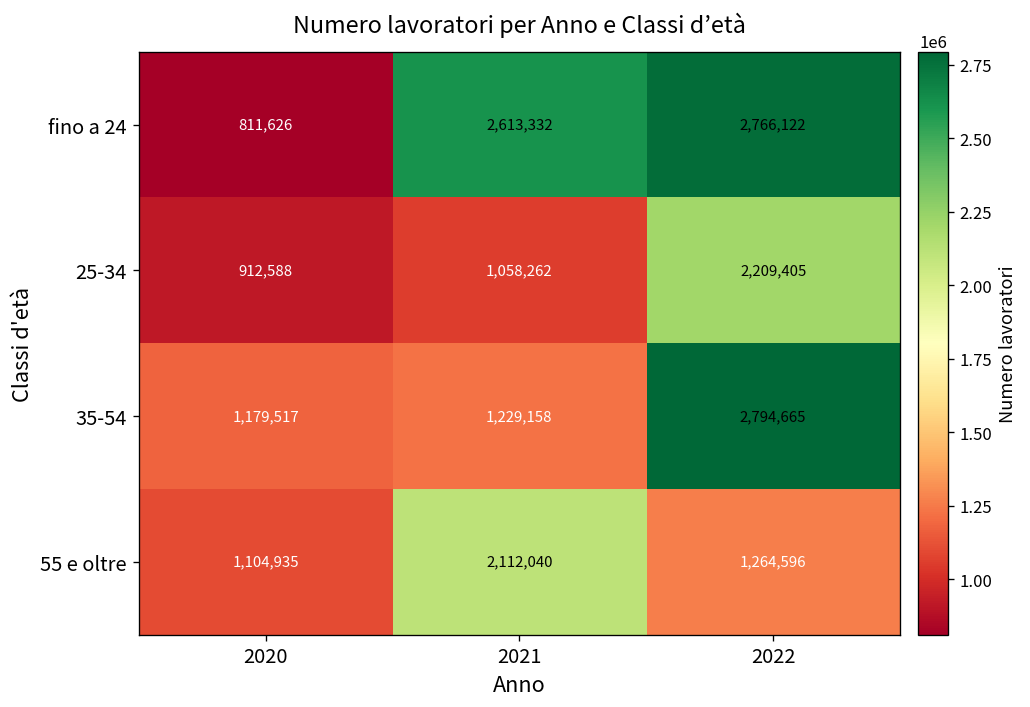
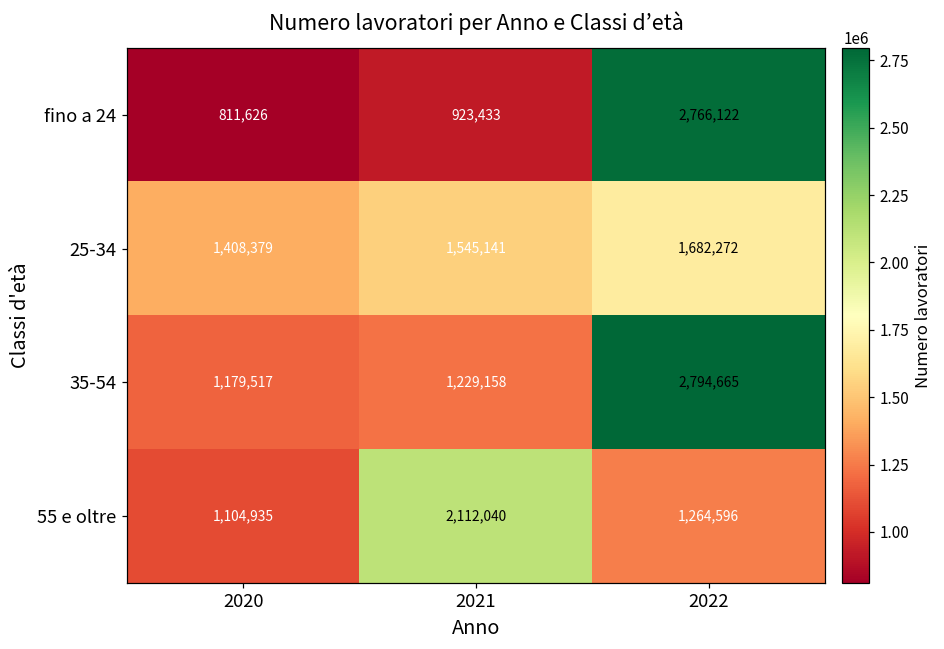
  {
    "fino a 24": {
      "2020": "811,626",
-     "2021": "2,613,332",
+     "2021": "923,433",
      "2022": "2,766,122"
    },
    "25-34": {
-     "2020": "912,588",
-     "2021": "1,058,262",
-     "2022": "2,209,405"
+     "2020": "1,408,379",
+     "2021": "1,545,141",
+     "2022": "1,682,272"
    },
    "35-54": {
      "2020": "1,179,517",
      "2021": "1,229,158",
      "2022": "2,794,665"
    },
    "55 e oltre": {
      "2020": "1,104,935",
      "2021": "2,112,040",
      "2022": "1,264,596"
    }
  }
